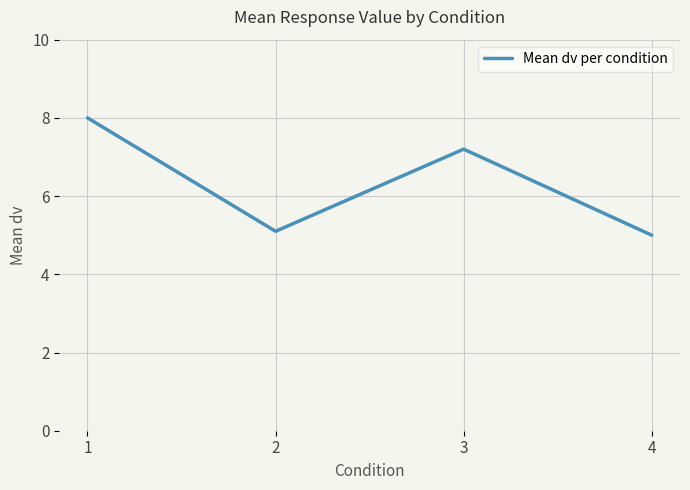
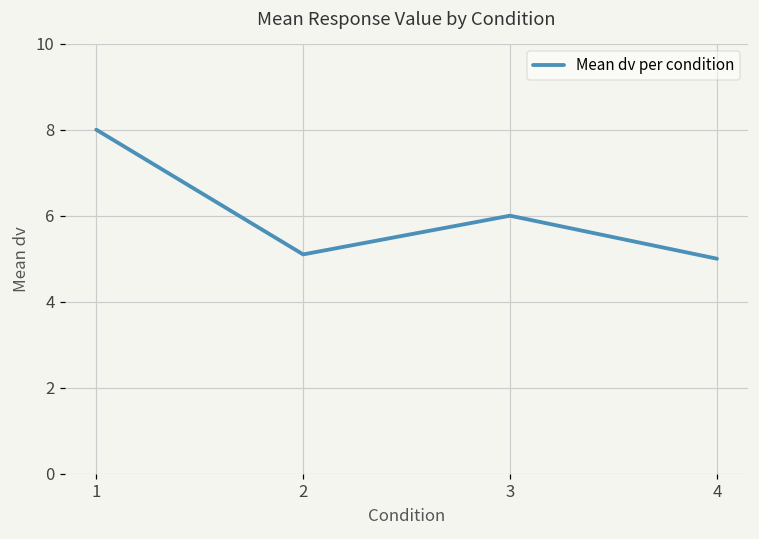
  {
    "1": 8.0,
    "2": 5.1,
-   "3": 7.2,
+   "3": 6.0,
    "4": 5.0
  }
